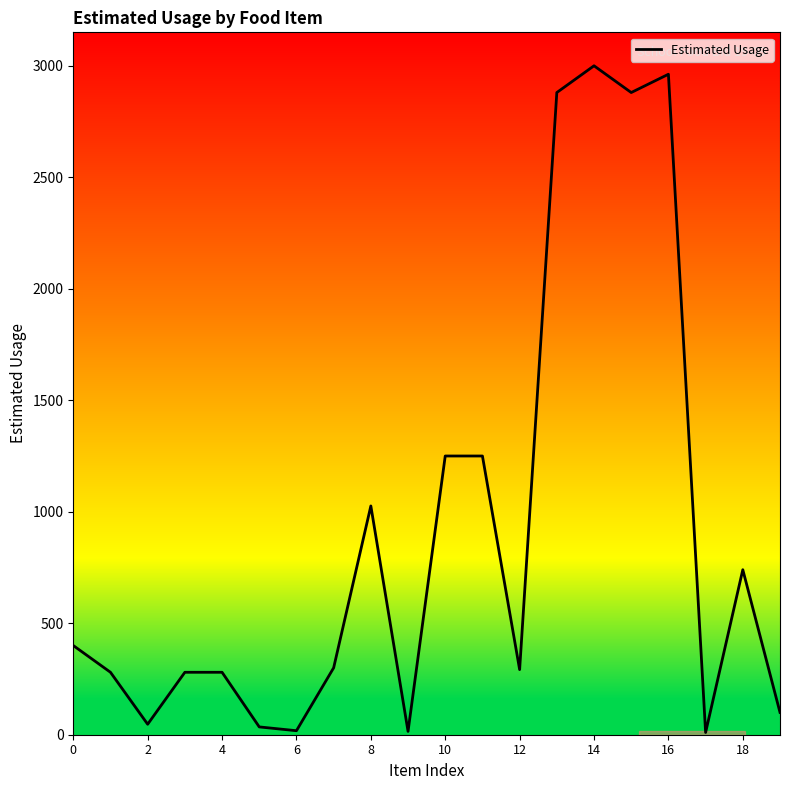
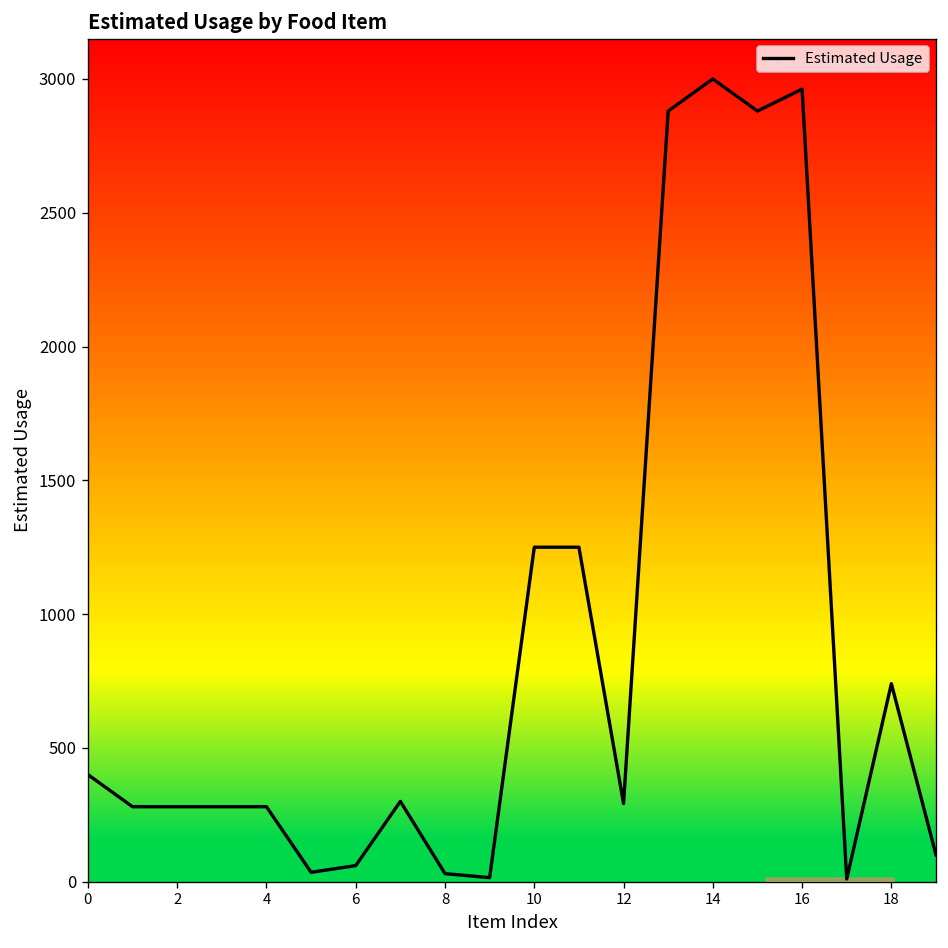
  {
    "0": 400,
-   "2": 50,
+   "2": 280,
    "4": 280,
-   "6": 20,
-   "8": 1030,
+   "6": 60,
+   "8": 30,
    "10": 1250,
    "12": 290,
    "14": 3000,
    "18": 740
  }
